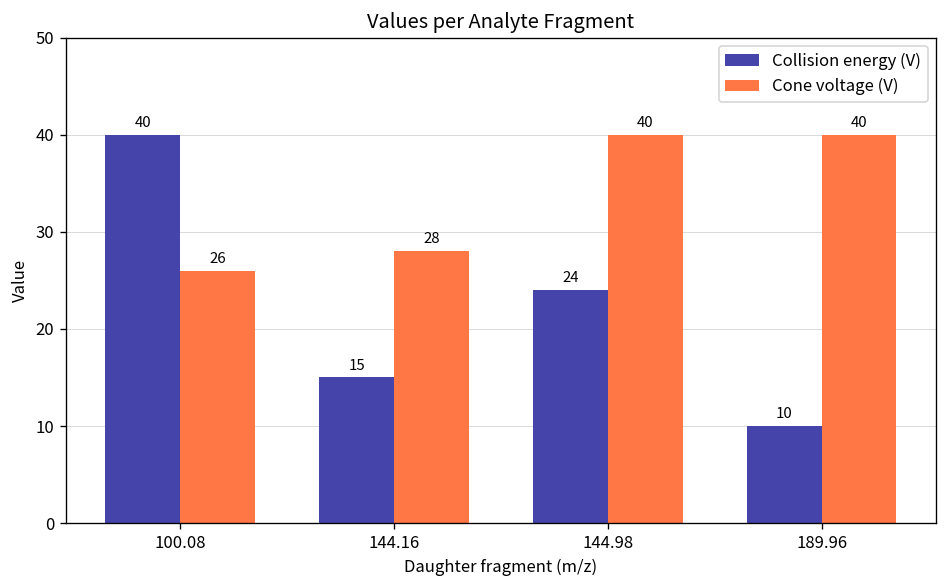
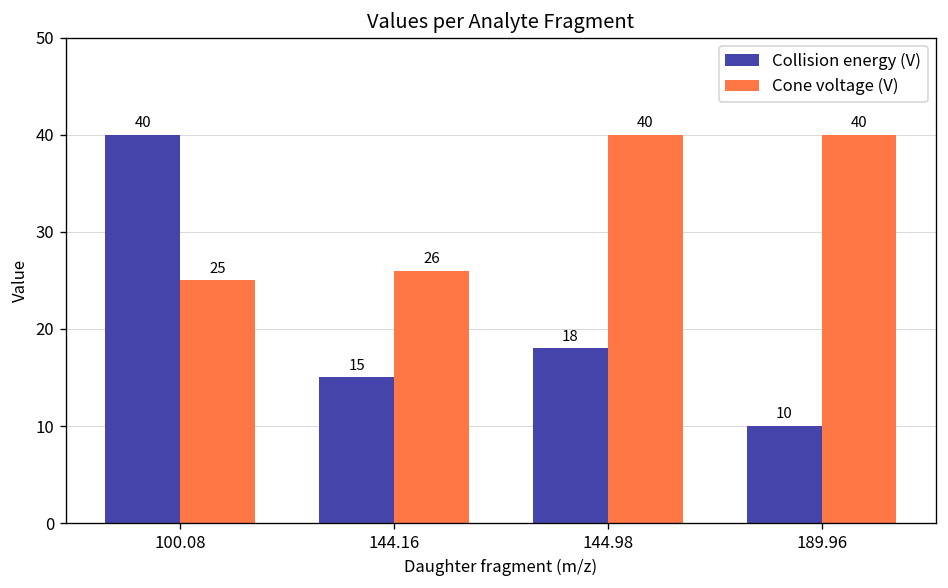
  {
    "Collision energy (V)": {
      "100.08": 40,
      "144.16": 15,
-     "144.98": 24,
+     "144.98": 18,
      "189.96": 10
    },
    "Cone voltage (V)": {
-     "100.08": 26,
-     "144.16": 28,
+     "100.08": 25,
+     "144.16": 26,
      "144.98": 40,
      "189.96": 40
    }
  }
